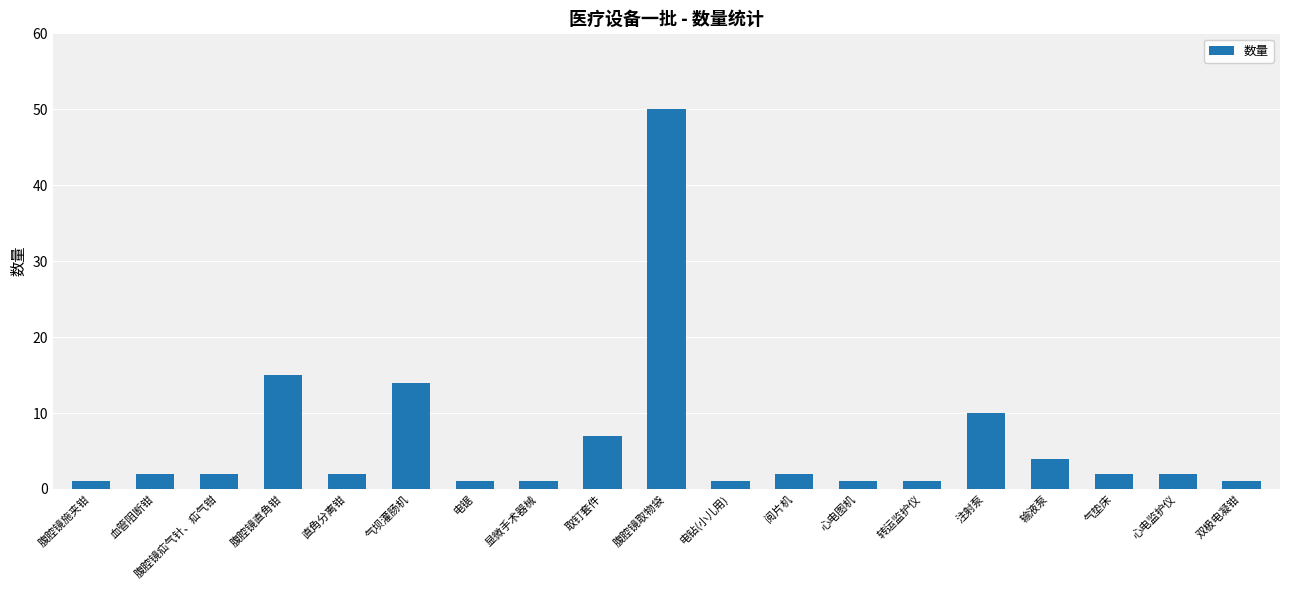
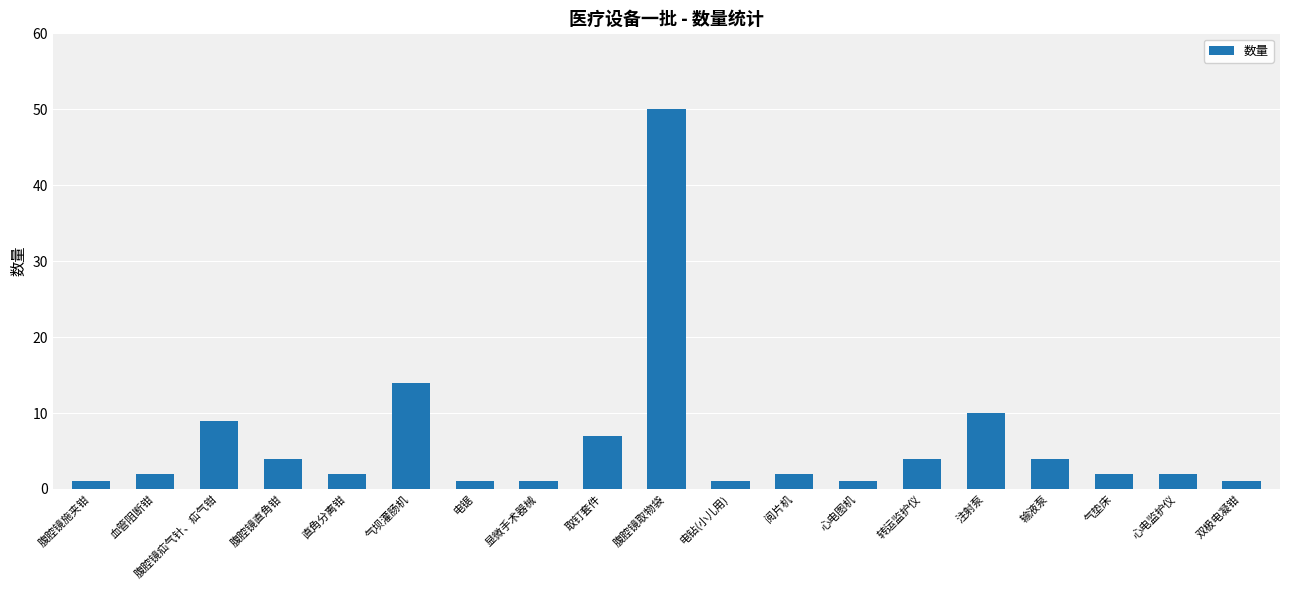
  {
    "腹腔镜施夹钳": 1,
    "血管阻断钳": 2,
-   "腹腔镜疝气针、疝气钳": 2,
-   "腹腔镜直角钳": 15,
+   "腹腔镜疝气针、疝气钳": 9,
+   "腹腔镜直角钳": 4,
    "直角分离钳": 2,
    "气坝灌肠机": 14,
    "电锯": 1,
    "显微手术器械": 1,
    "取钉套件": 7,
    "腹腔镜取物袋": 50,
    "电钻(小儿用)": 1,
    "阅片机": 2,
    "心电图机": 1,
-   "转运监护仪": 1,
+   "转运监护仪": 4,
    "注射泵": 10,
    "输液泵": 4,
    "气垫床": 2,
    "心电监护仪": 2,
    "双极电凝钳": 1
  }
